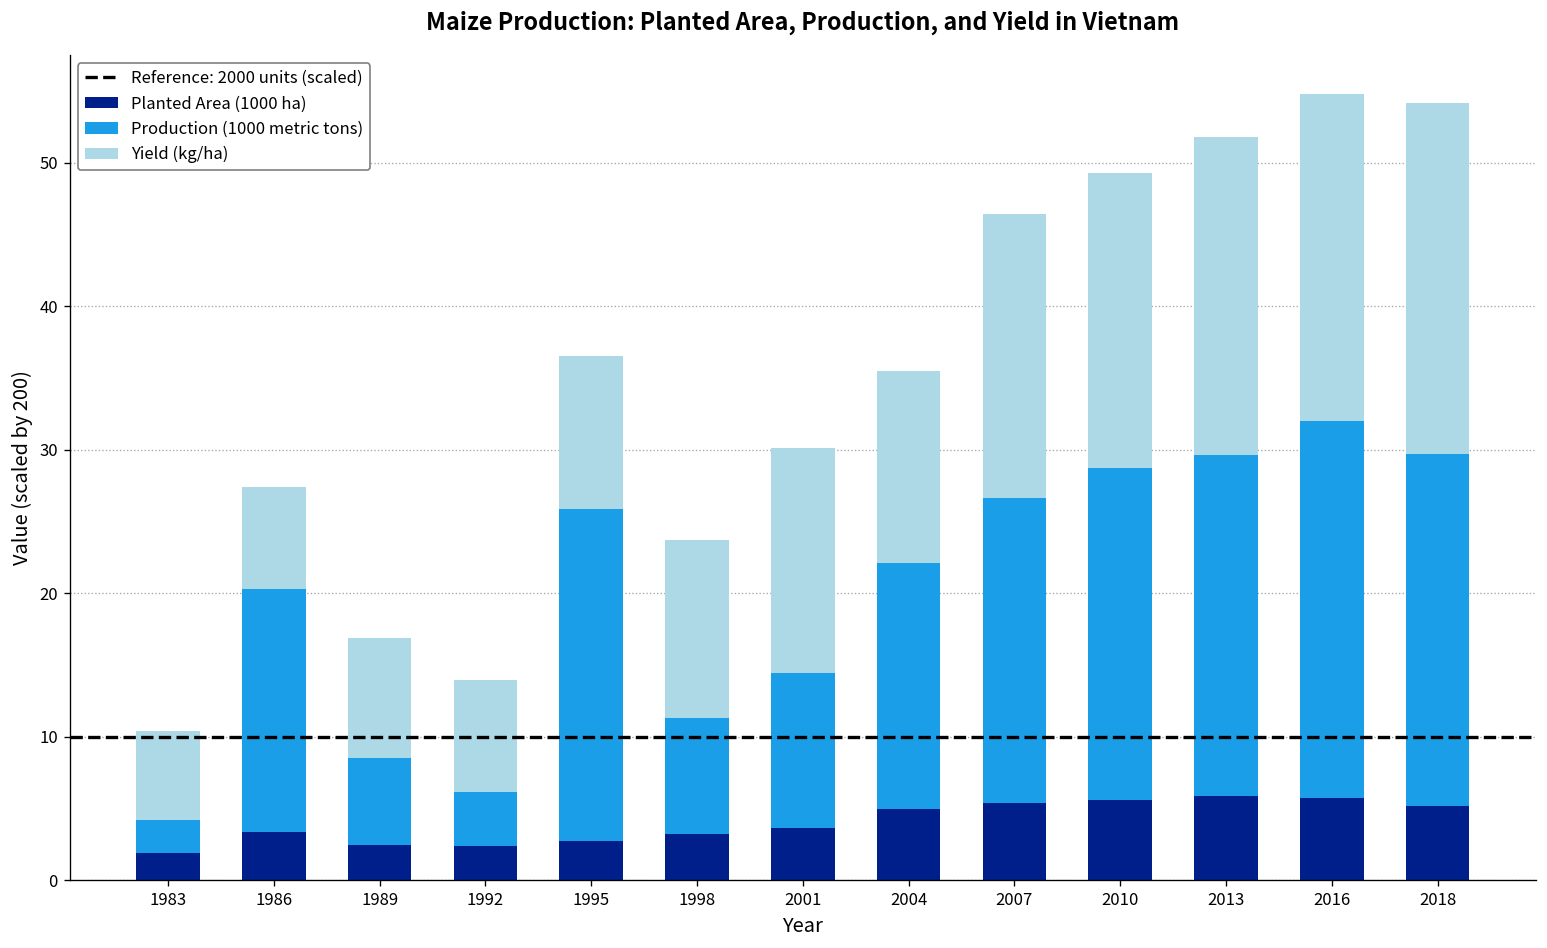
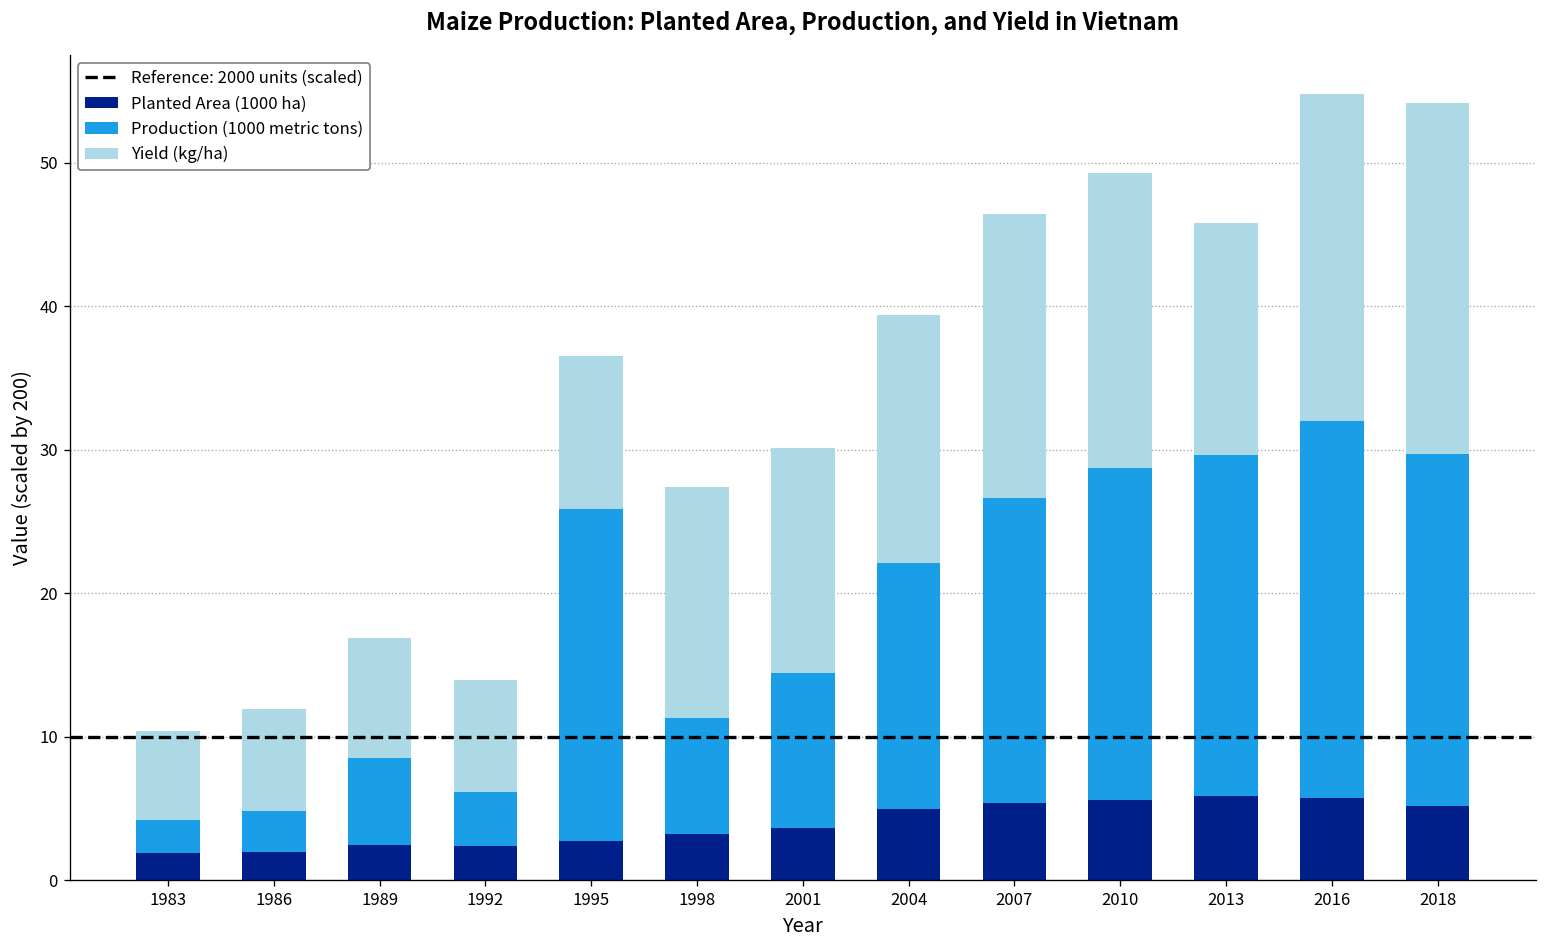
  {
    "Planted Area (1000 ha)": {
      "1983": 1.9,
-     "1986": 3.4,
+     "1986": 2.0,
      "1989": 2.5,
      "1992": 2.4,
      "1995": 2.8,
      "1998": 3.2,
      "2001": 3.6,
      "2004": 5.0,
      "2007": 5.4,
      "2010": 5.6,
      "2013": 5.9,
      "2016": 5.8,
      "2018": 5.2
    },
    "Production (1000 metric tons)": {
      "1983": 2.3,
-     "1986": 16.9,
+     "1986": 2.9,
      "1989": 6.0,
      "1992": 3.7,
      "1995": 23.1,
      "1998": 8.1,
      "2001": 10.8,
      "2004": 17.2,
      "2007": 21.3,
      "2010": 23.1,
      "2013": 23.8,
      "2016": 26.2,
      "2018": 24.5
    },
    "Yield (kg/ha)": {
      "1983": 6.2,
      "1986": 7.1,
      "1989": 8.4,
      "1992": 7.8,
      "1995": 10.6,
-     "1998": 12.4,
+     "1998": 16.1,
      "2001": 15.7,
-     "2004": 13.4,
+     "2004": 17.3,
      "2007": 19.8,
      "2010": 20.5,
-     "2013": 22.1,
+     "2013": 16.2,
      "2016": 22.8,
      "2018": 24.4
    }
  }
